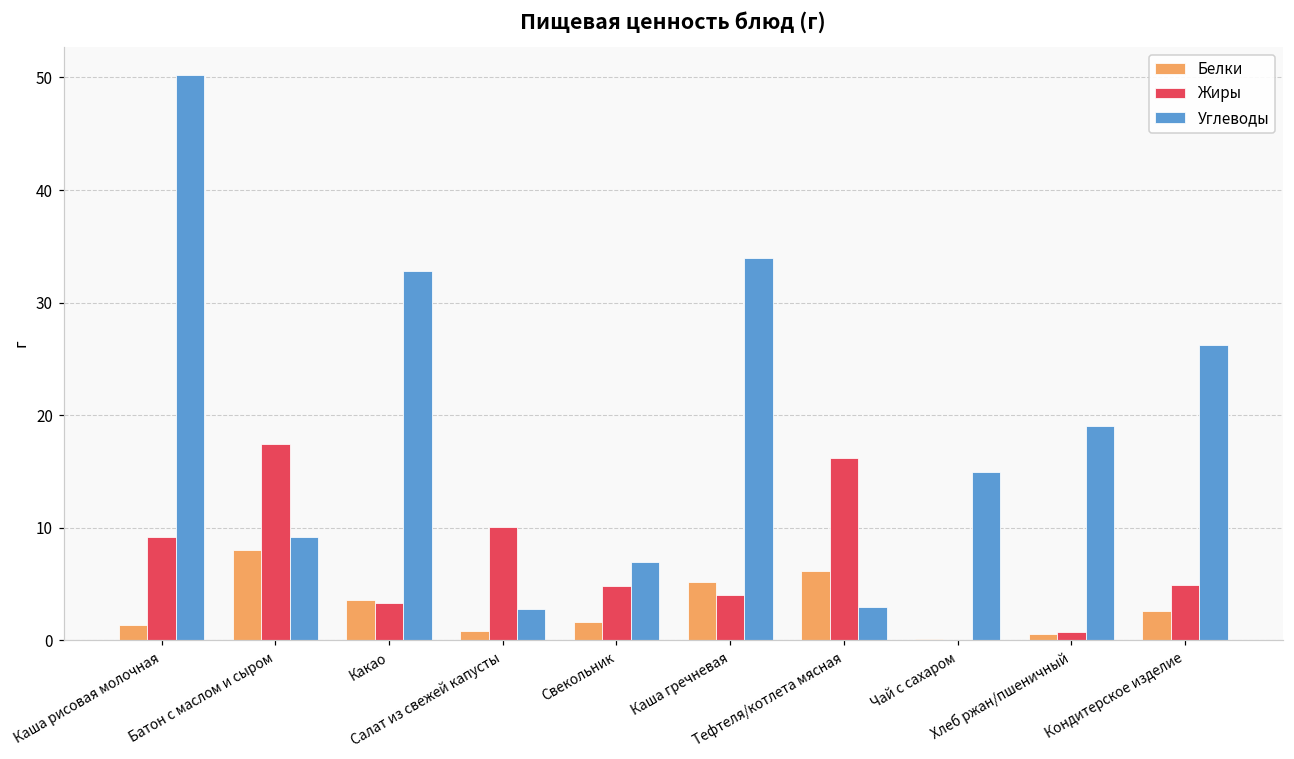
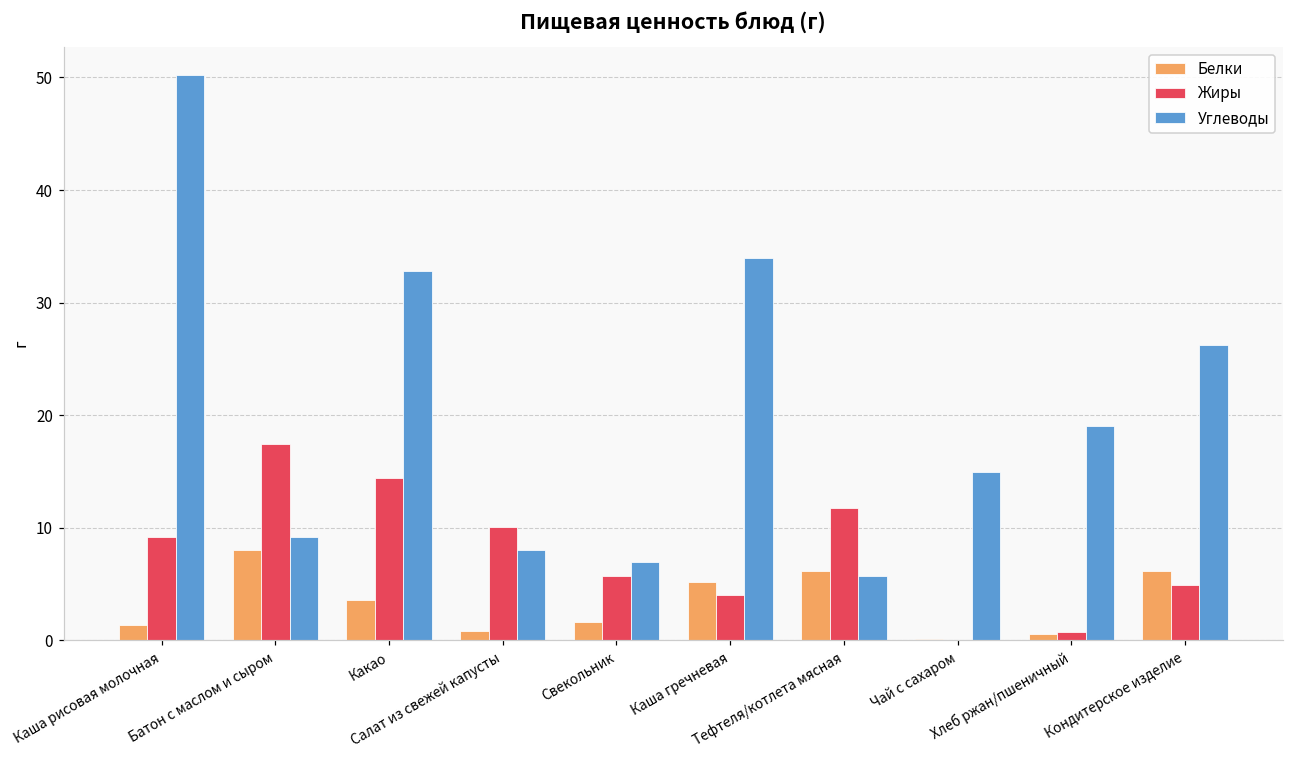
  {
    "Белки": {
      "Каша рисовая молочная": 1.4,
      "Батон с маслом и сыром": 8.1,
      "Какао": 3.6,
      "Салат из свежей капусты": 0.8,
      "Свекольник": 1.6,
      "Каша гречневая": 5.2,
      "Тефтеля/котлета мясная": 6.2,
      "Хлеб ржан/пшеничный": 0.6,
-     "Кондитерское изделие": 2.6
+     "Кондитерское изделие": 6.2
    },
    "Жиры": {
      "Каша рисовая молочная": 9.2,
      "Батон с маслом и сыром": 17.4,
-     "Какао": 3.3,
+     "Какао": 14.4,
      "Салат из свежей капусты": 10.1,
-     "Свекольник": 4.9,
+     "Свекольник": 5.7,
      "Каша гречневая": 4.0,
-     "Тефтеля/котлета мясная": 16.2,
+     "Тефтеля/котлета мясная": 11.7,
      "Чай с сахаром": 0.0,
      "Хлеб ржан/пшеничный": 0.8,
      "Кондитерское изделие": 5.0
    },
    "Углеводы": {
      "Каша рисовая молочная": 50.2,
      "Батон с маслом и сыром": 9.2,
      "Какао": 32.8,
-     "Салат из свежей капусты": 2.8,
+     "Салат из свежей капусты": 8.0,
      "Свекольник": 7.0,
      "Каша гречневая": 34.0,
-     "Тефтеля/котлета мясная": 2.9,
+     "Тефтеля/котлета мясная": 5.7,
      "Чай с сахаром": 15.0,
      "Хлеб ржан/пшеничный": 19.0,
      "Кондитерское изделие": 26.2
    }
  }
